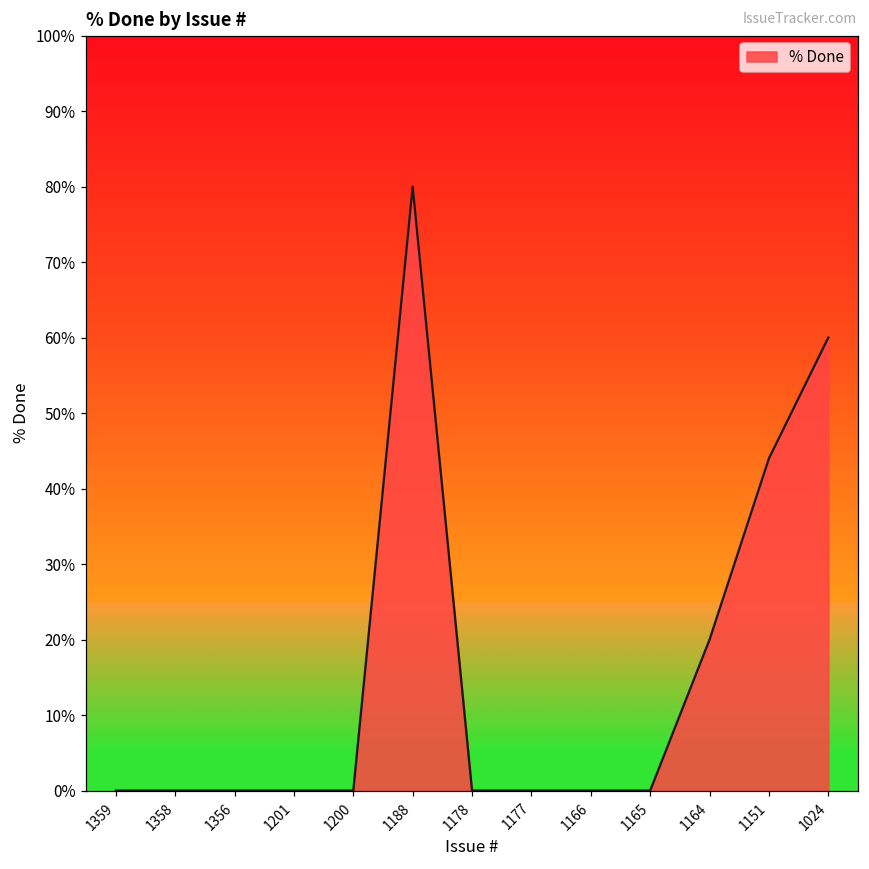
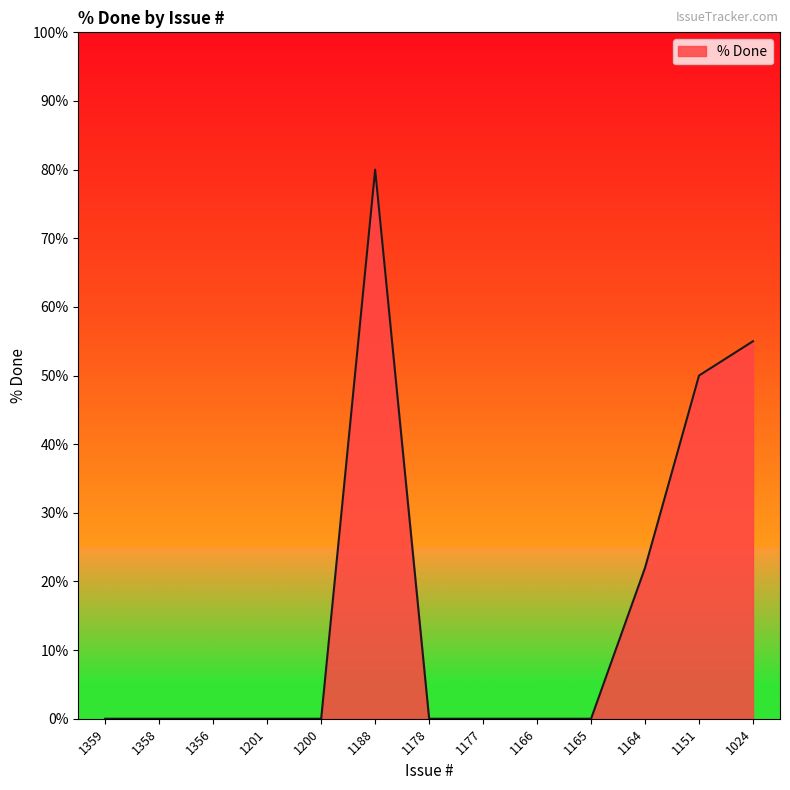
  {
    "1359": "0%",
    "1358": "0%",
    "1356": "0%",
    "1201": "0%",
    "1200": "0%",
    "1188": "80%",
    "1178": "0%",
    "1177": "0%",
    "1166": "0%",
    "1165": "0%",
-   "1164": "20%",
-   "1151": "44%",
-   "1024": "60%"
+   "1164": "22%",
+   "1151": "50%",
+   "1024": "55%"
  }
